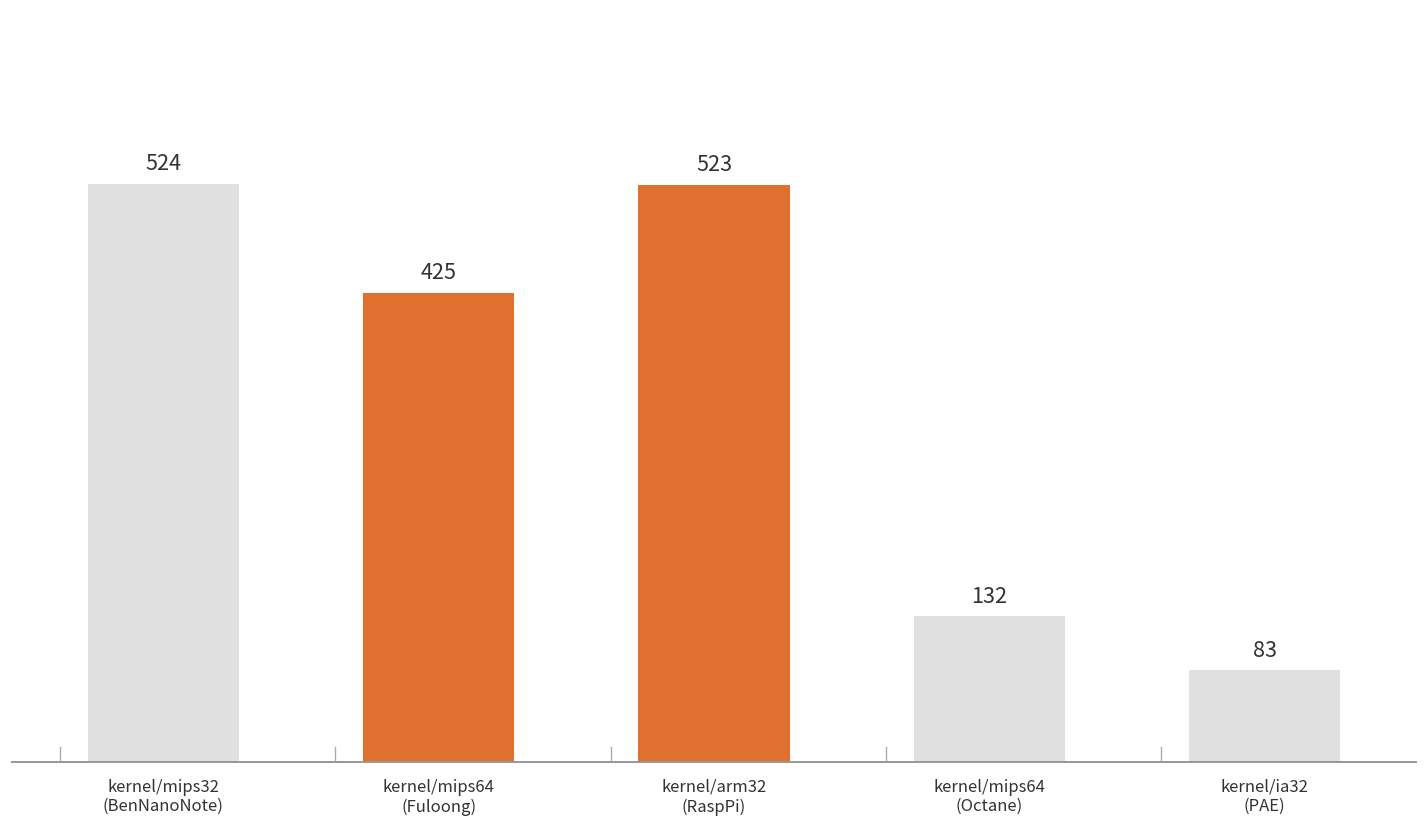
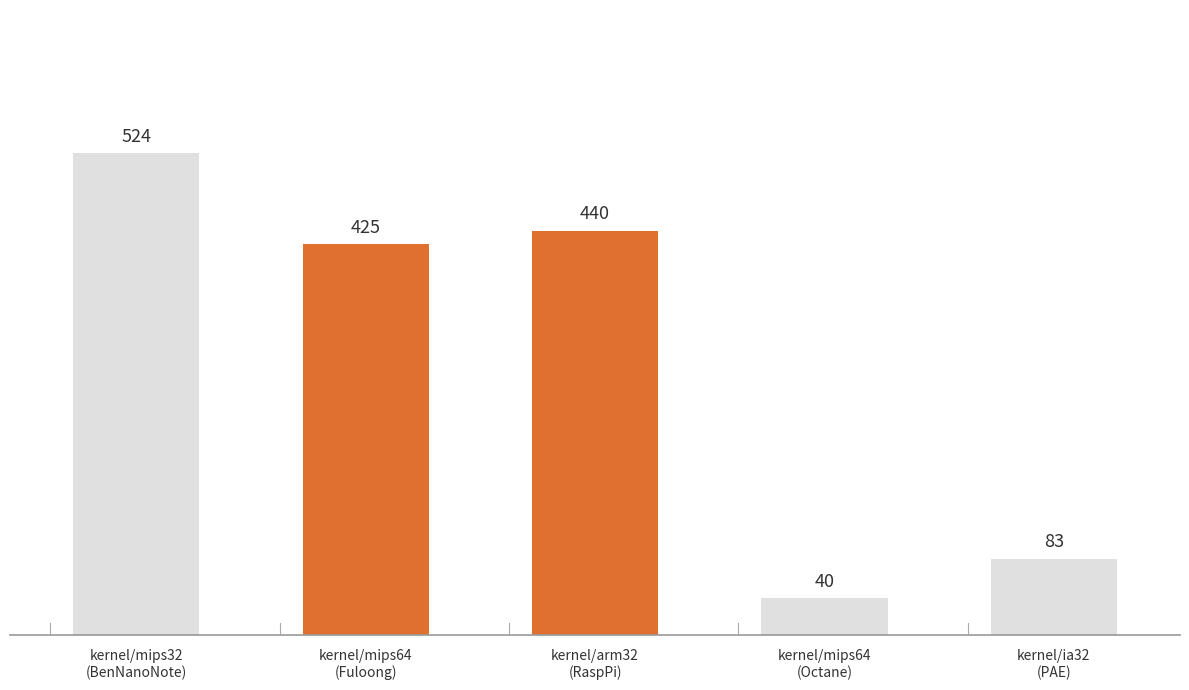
  {
    "kernel/mips32 (BenNanoNote)": 524,
    "kernel/mips64 (Fuloong)": 425,
-   "kernel/arm32 (RaspPi)": 523,
-   "kernel/mips64 (Octane)": 132,
+   "kernel/arm32 (RaspPi)": 440,
+   "kernel/mips64 (Octane)": 40,
    "kernel/ia32 (PAE)": 83
  }
